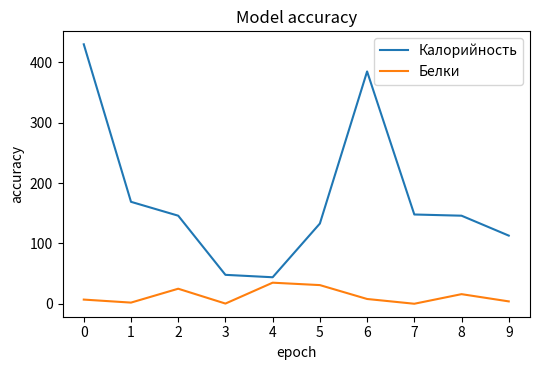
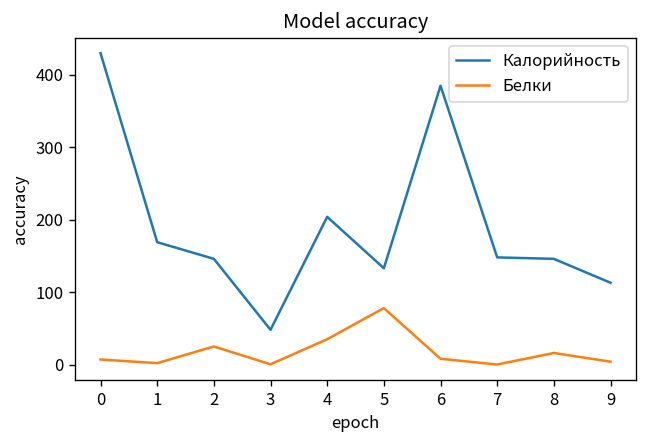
  {
    "Калорийность": {
      "0": 430,
      "1": 170,
      "2": 150,
      "3": 50,
-     "4": 40,
+     "4": 200,
      "5": 130,
      "6": 390,
      "7": 150,
      "8": 150,
      "9": 110
    },
    "Белки": {
      "0": 10,
      "1": 0,
      "2": 30,
      "3": 0,
      "4": 40,
-     "5": 30,
+     "5": 80,
      "6": 10,
      "7": 0,
      "8": 20,
      "9": 0
    }
  }
